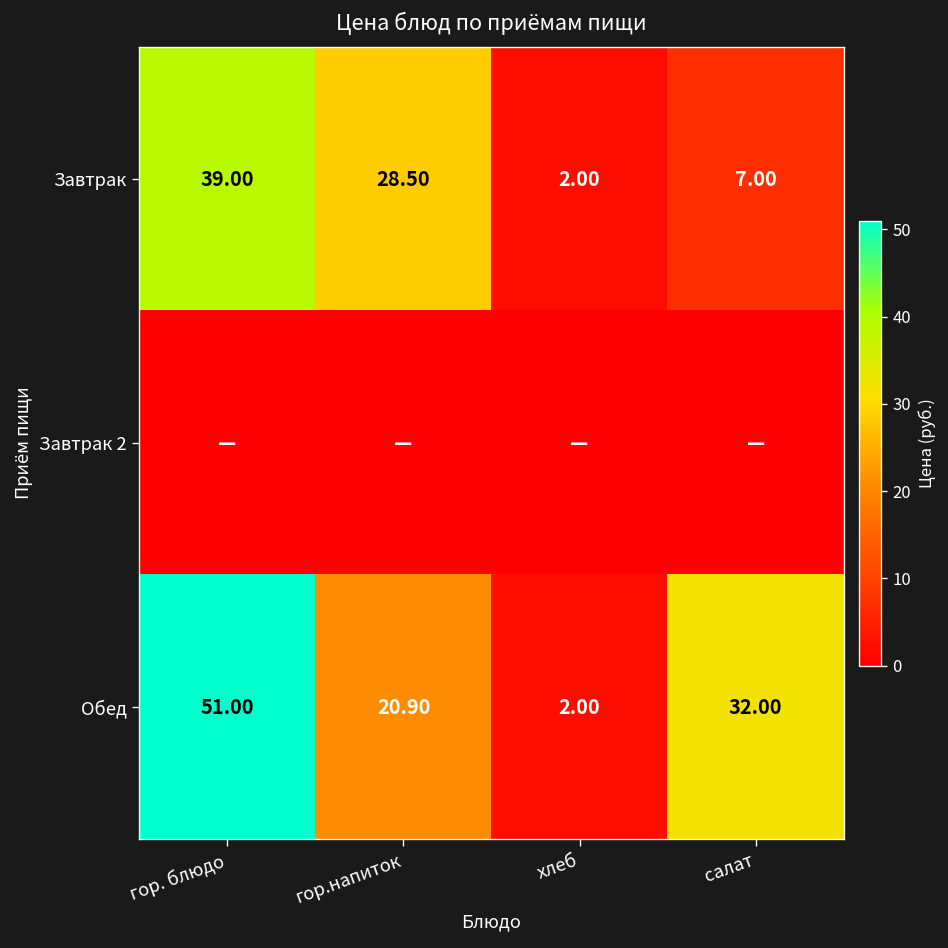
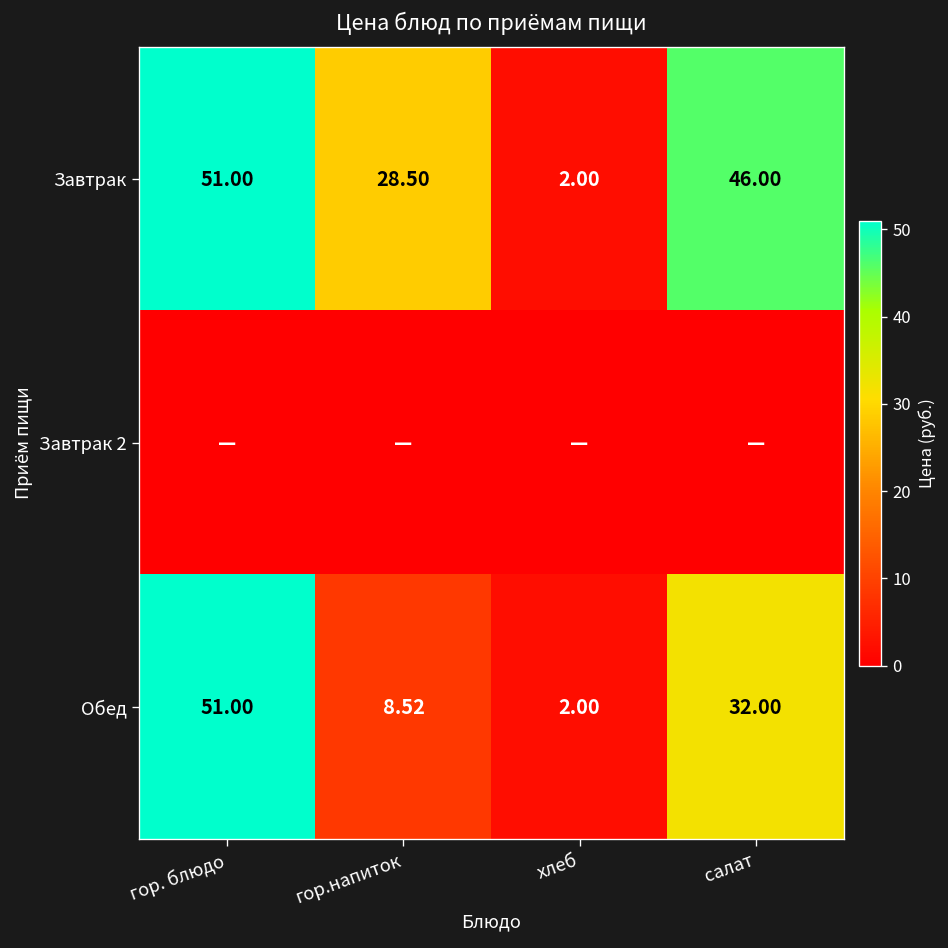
  {
    "Завтрак": {
-     "гор. блюдо": 39.00,
+     "гор. блюдо": 51.00,
      "гор.напиток": 28.50,
      "хлеб": 2.00,
-     "салат": 7.00
+     "салат": 46.00
    },
    "Обед": {
      "гор. блюдо": 51.00,
-     "гор.напиток": 20.90,
+     "гор.напиток": 8.52,
      "хлеб": 2.00,
      "салат": 32.00
    }
  }
